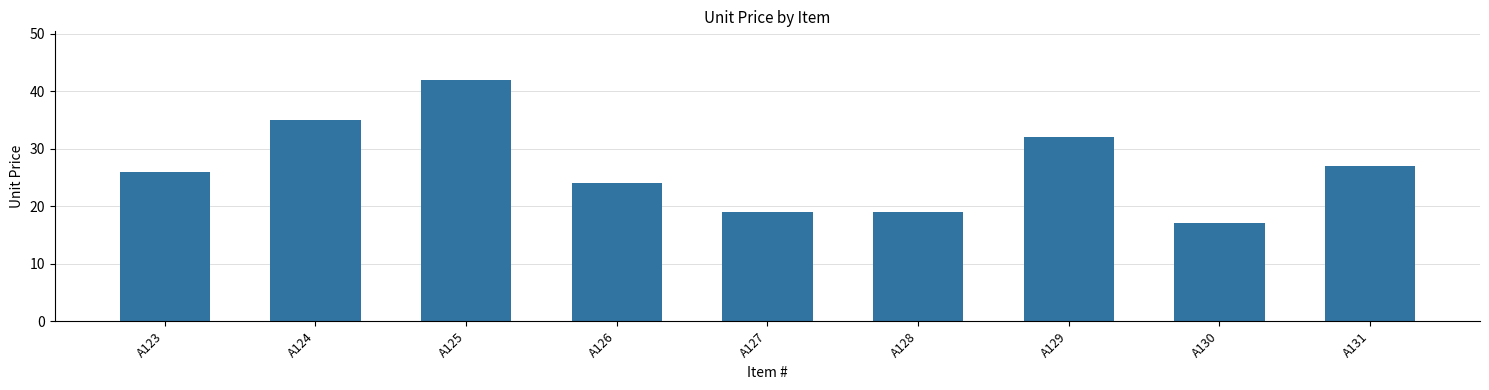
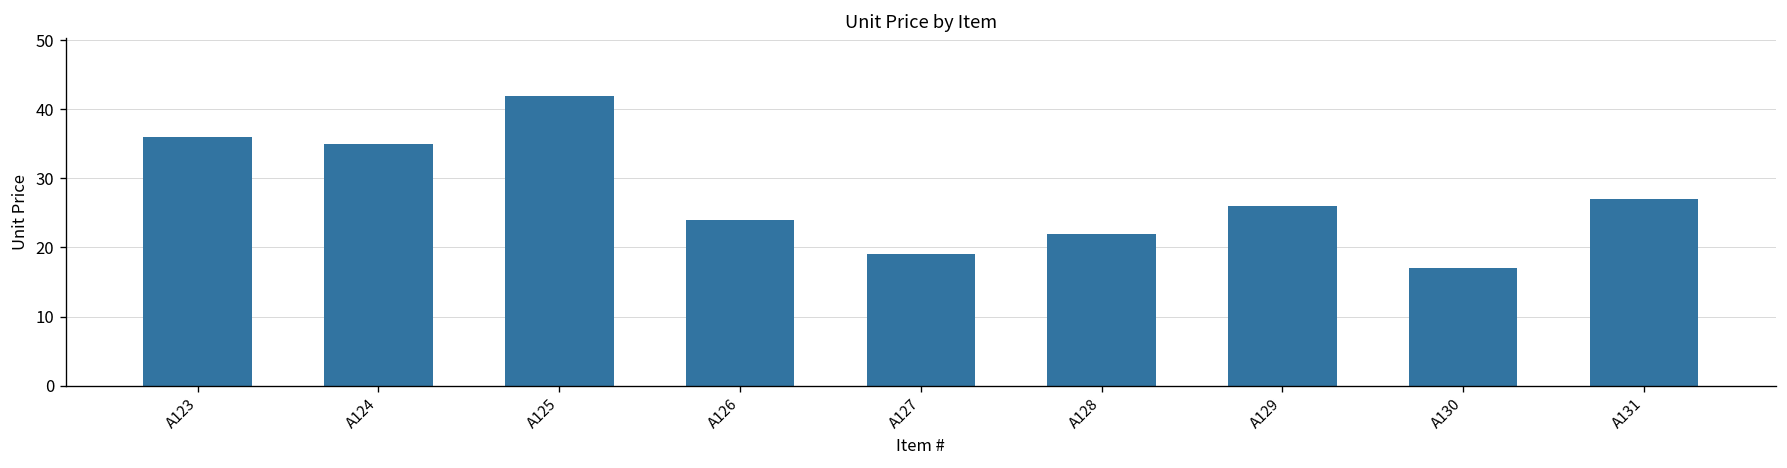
  {
-   "A123": 26,
+   "A123": 36,
    "A124": 35,
    "A125": 42,
    "A126": 24,
    "A127": 19,
-   "A128": 19,
-   "A129": 32,
+   "A128": 22,
+   "A129": 26,
    "A130": 17,
    "A131": 27
  }
